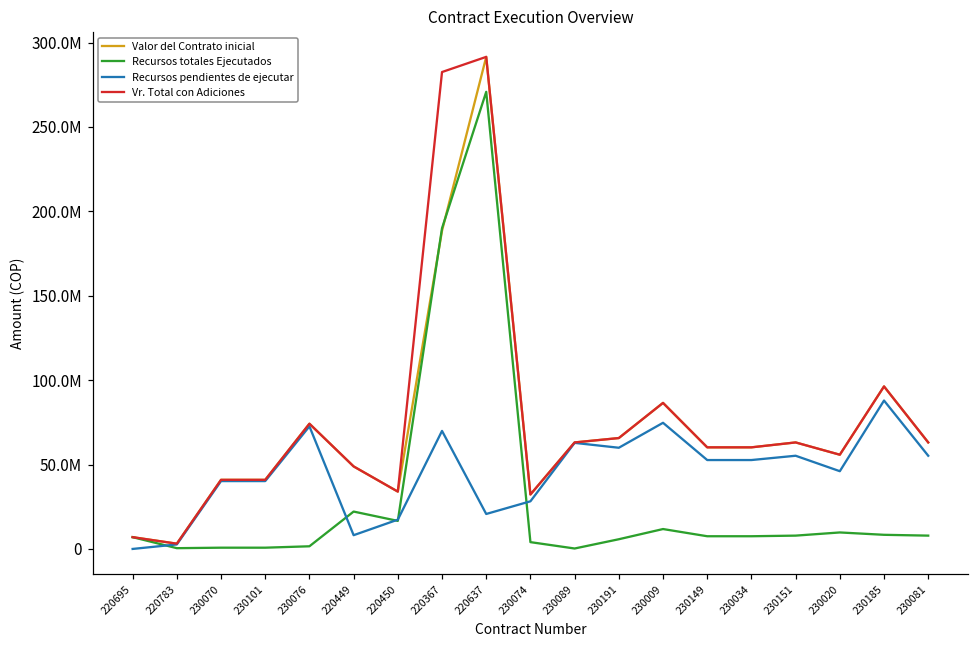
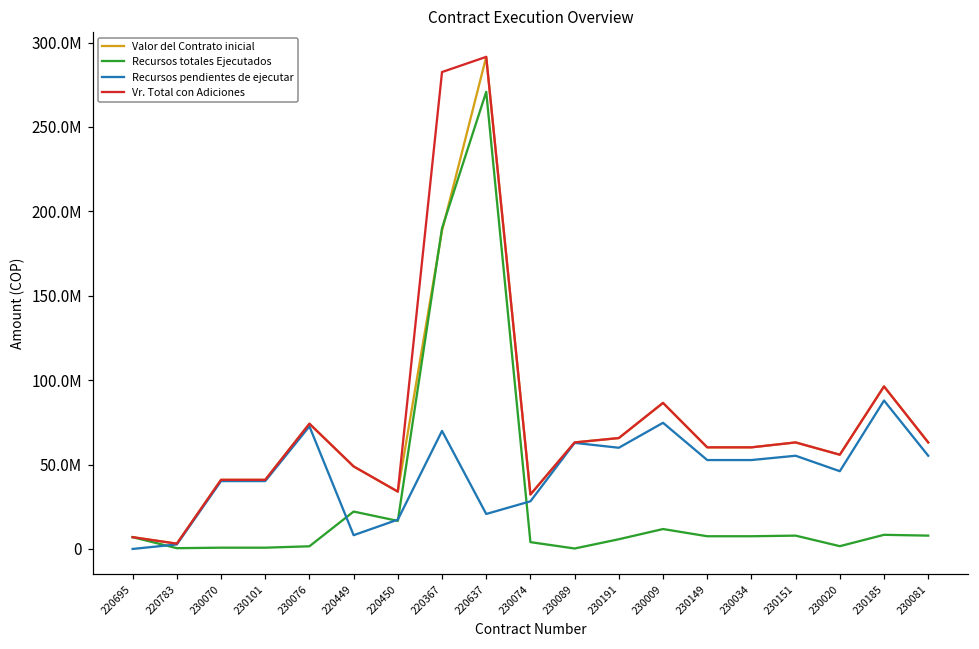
  {
    "Recursos totales Ejecutados": {
      "220783": 0,
      "230070": 1000000,
      "230101": 1000000,
      "230076": 2000000,
      "220449": 22000000,
      "220637": 271000000,
      "230074": 4000000,
      "230089": 0,
      "230191": 6000000,
      "230009": 12000000,
      "230149": 8000000,
      "230034": 8000000,
      "230151": 8000000,
-     "230020": 10000000,
+     "230020": 2000000,
      "230185": 8000000,
      "230081": 8000000
    },
    "Recursos pendientes de ejecutar": {
      "220695": 0,
      "220449": 8000000,
      "220367": 70000000,
      "220637": 21000000,
      "230074": 28000000,
      "230191": 60000000,
      "230009": 75000000,
      "230149": 53000000,
      "230034": 53000000,
      "230151": 55000000,
      "230020": 46000000,
      "230185": 88000000,
      "230081": 55000000
    },
    "Vr. Total con Adiciones": {
      "220367": 283000000
    }
  }
